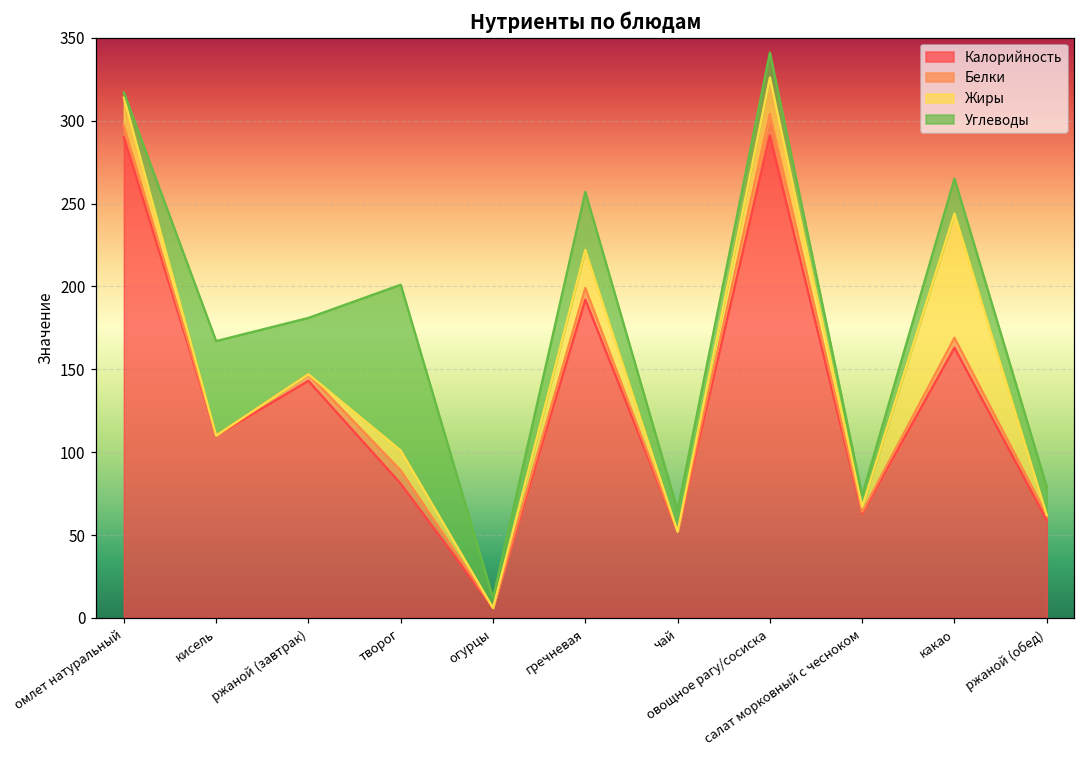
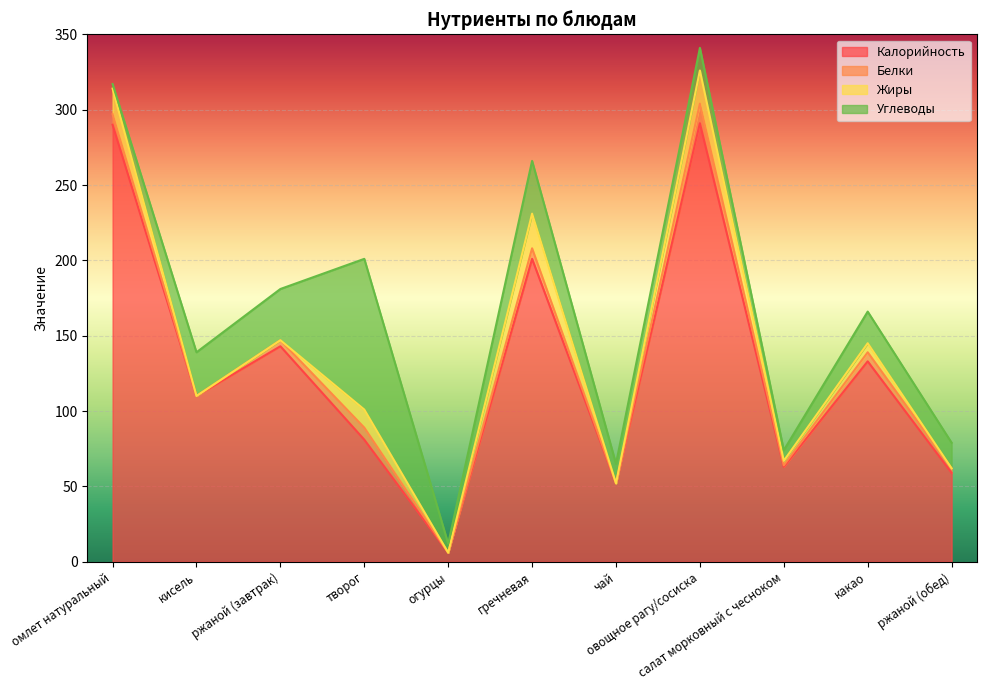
  {
    "Калорийность": {
      "омлет натуральный": 290,
      "ржаной (завтрак)": 143,
      "творог": 81,
-     "гречневая": 192,
+     "гречневая": 201,
      "овощное рагу/сосиска": 291,
-     "какао": 163,
+     "какао": 133,
      "ржаной (обед)": 59
    },
    "Белки": {
      "омлет натуральный": 7,
      "творог": 8,
      "гречневая": 7,
      "овощное рагу/сосиска": 13,
      "какао": 6
    },
    "Жиры": {
      "омлет натуральный": 17,
      "творог": 12,
      "гречневая": 23,
      "овощное рагу/сосиска": 22,
      "салат морковный с чесноком": 3,
-     "какао": 75
+     "какао": 6
    },
    "Углеводы": {
      "омлет натуральный": 3,
-     "кисель": 57,
+     "кисель": 29,
      "ржаной (завтрак)": 34,
      "творог": 100,
      "огурцы": 6,
      "гречневая": 35,
      "чай": 13,
      "овощное рагу/сосиска": 15,
      "салат морковный с чесноком": 7,
      "какао": 21,
      "ржаной (обед)": 17
    }
  }
